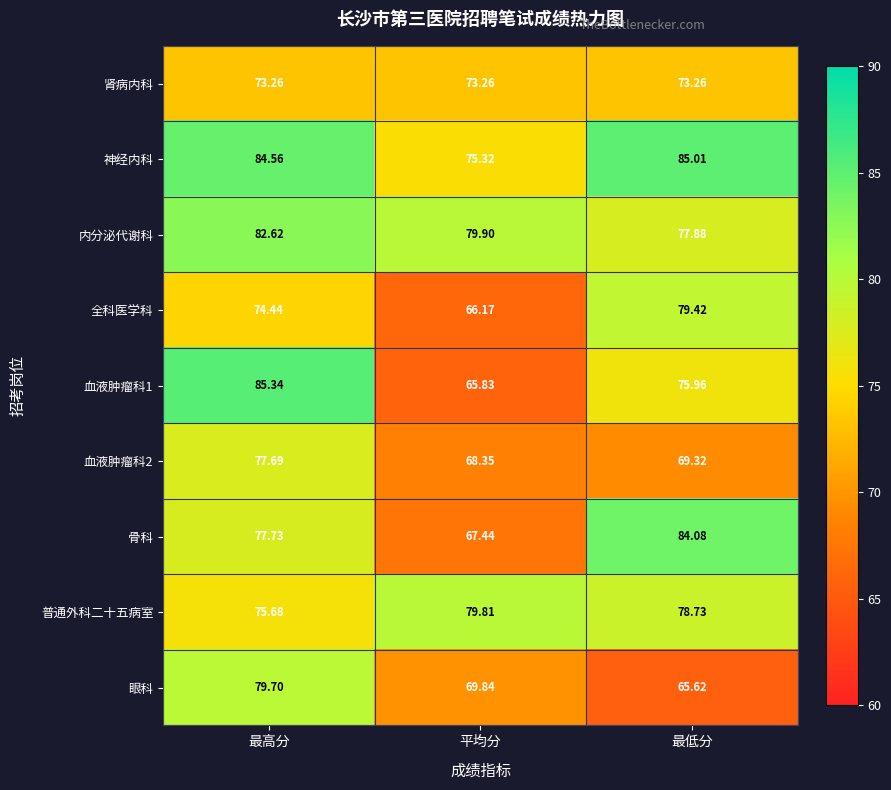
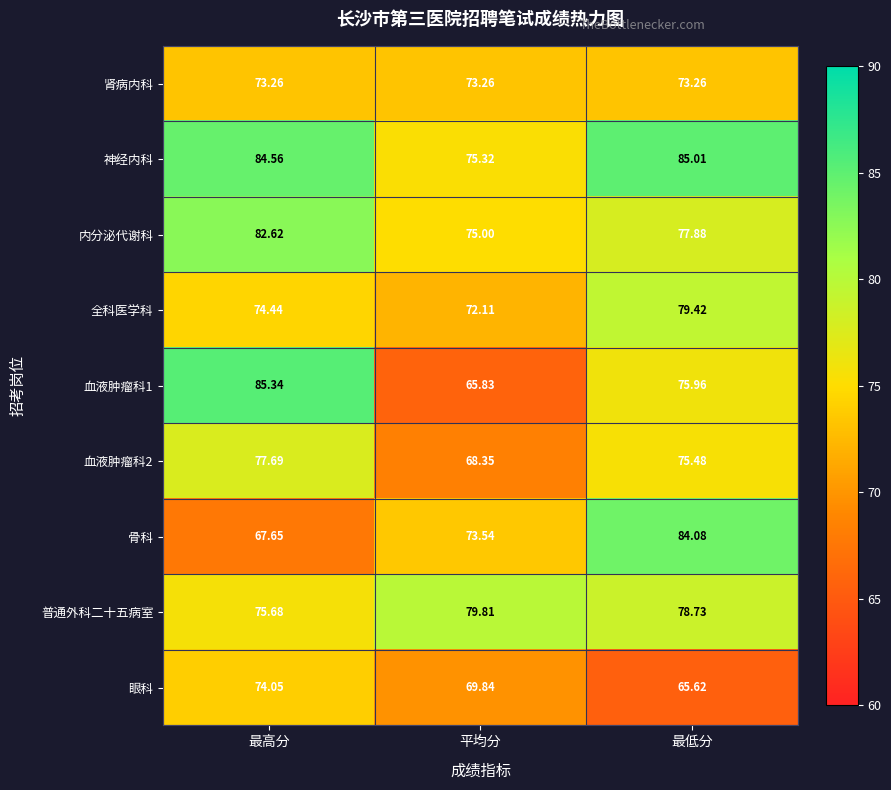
  {
    "肾病内科": {
      "最高分": 73.26,
      "平均分": 73.26,
      "最低分": 73.26
    },
    "神经内科": {
      "最高分": 84.56,
      "平均分": 75.32,
      "最低分": 85.01
    },
    "内分泌代谢科": {
      "最高分": 82.62,
-     "平均分": 79.90,
+     "平均分": 75.00,
      "最低分": 77.88
    },
    "全科医学科": {
      "最高分": 74.44,
-     "平均分": 66.17,
+     "平均分": 72.11,
      "最低分": 79.42
    },
    "血液肿瘤科1": {
      "最高分": 85.34,
      "平均分": 65.83,
      "最低分": 75.96
    },
    "血液肿瘤科2": {
      "最高分": 77.69,
      "平均分": 68.35,
-     "最低分": 69.32
+     "最低分": 75.48
    },
    "骨科": {
-     "最高分": 77.73,
-     "平均分": 67.44,
+     "最高分": 67.65,
+     "平均分": 73.54,
      "最低分": 84.08
    },
    "普通外科二十五病室": {
      "最高分": 75.68,
      "平均分": 79.81,
      "最低分": 78.73
    },
    "眼科": {
-     "最高分": 79.70,
+     "最高分": 74.05,
      "平均分": 69.84,
      "最低分": 65.62
    }
  }
